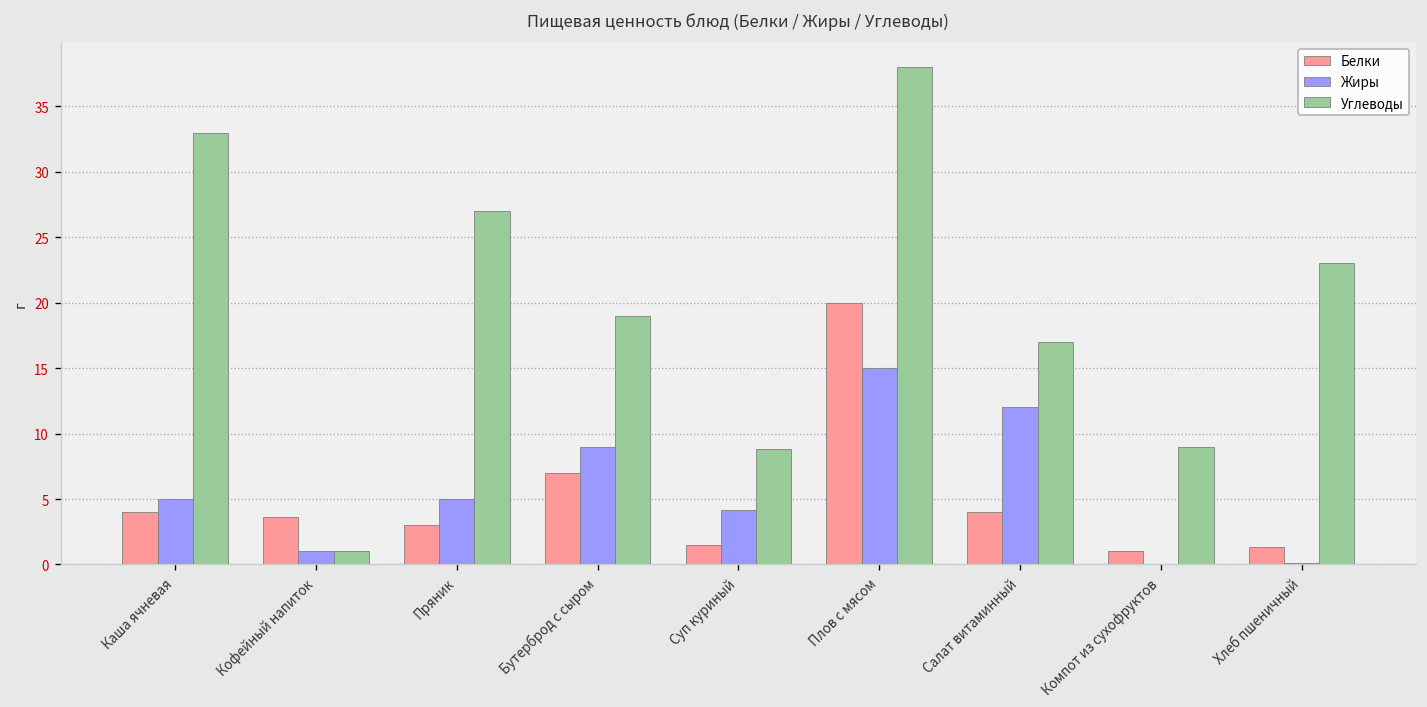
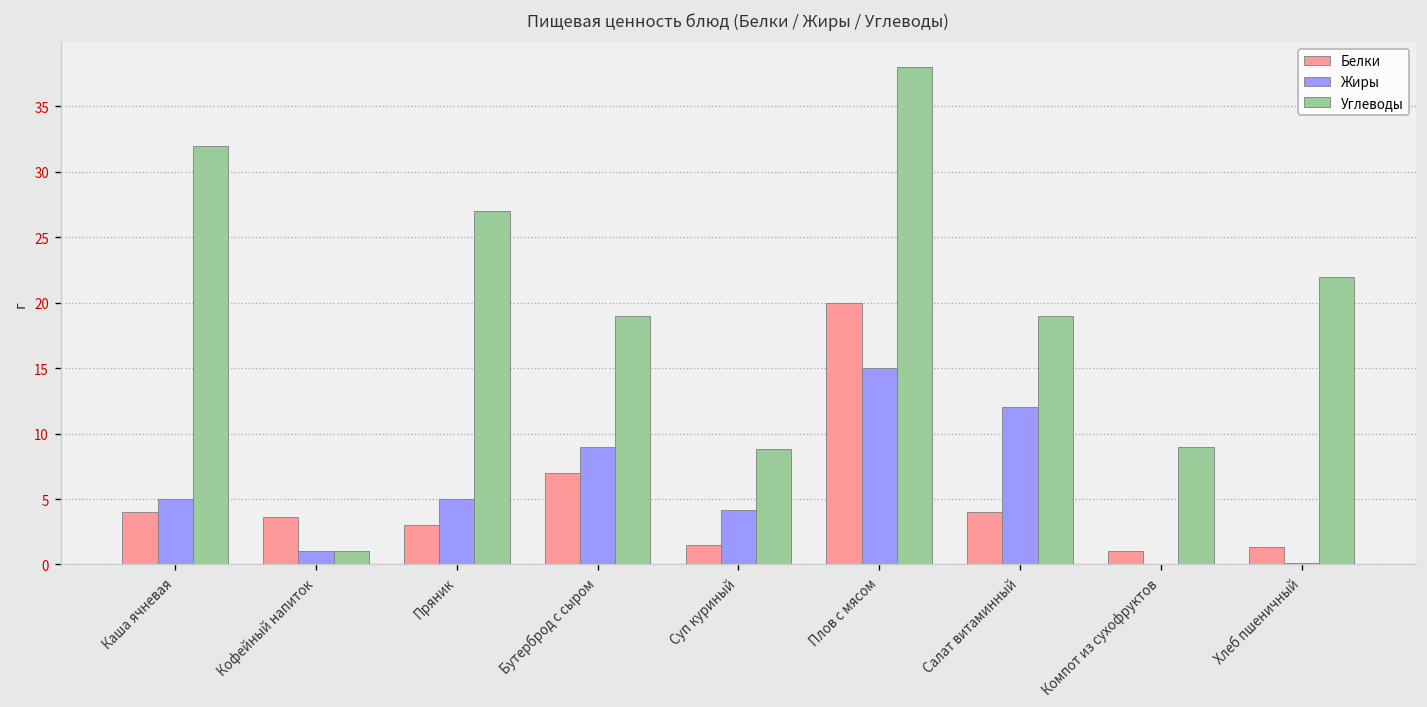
  {
    "Белки": {
      "Каша ячневая": 4,
      "Кофейный напиток": 3.6,
      "Пряник": 3,
      "Бутерброд с сыром": 7,
      "Суп куриный": 1.5,
      "Плов с мясом": 20,
      "Салат витаминный": 4,
      "Компот из сухофруктов": 1,
      "Хлеб пшеничный": 1.3
    },
    "Жиры": {
      "Каша ячневая": 5,
      "Кофейный напиток": 1,
      "Пряник": 5,
      "Бутерброд с сыром": 9,
      "Суп куриный": 4,
      "Плов с мясом": 15,
      "Салат витаминный": 12,
      "Компот из сухофруктов": 0
    },
    "Углеводы": {
-     "Каша ячневая": 33,
+     "Каша ячневая": 32,
      "Кофейный напиток": 1,
      "Пряник": 27,
      "Бутерброд с сыром": 19,
      "Суп куриный": 9,
      "Плов с мясом": 38,
-     "Салат витаминный": 17,
+     "Салат витаминный": 19,
      "Компот из сухофруктов": 9,
-     "Хлеб пшеничный": 23
+     "Хлеб пшеничный": 22
    }
  }
